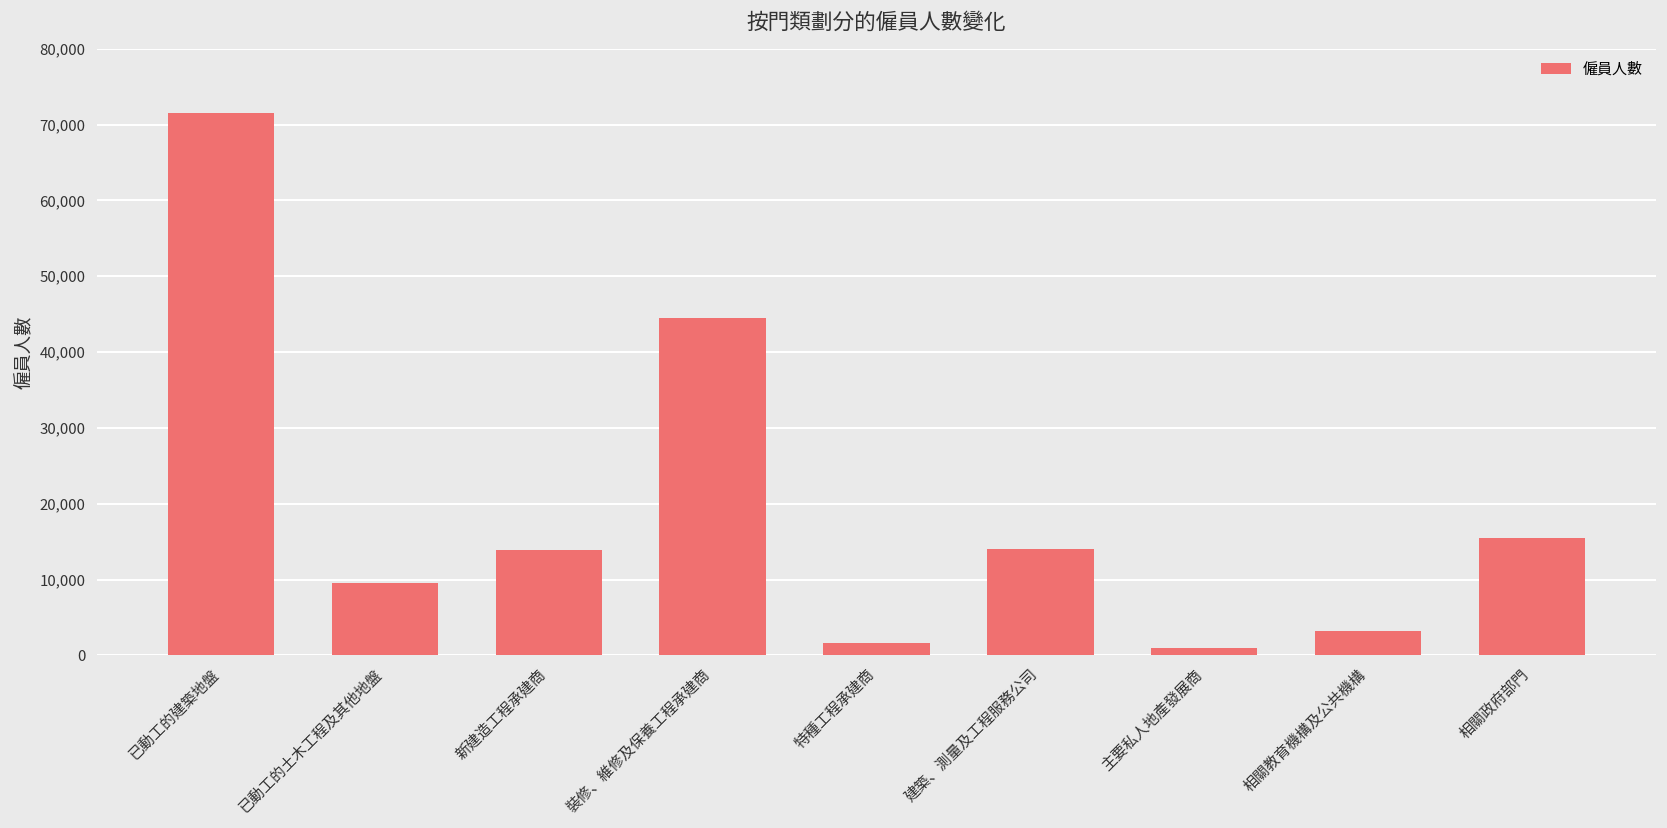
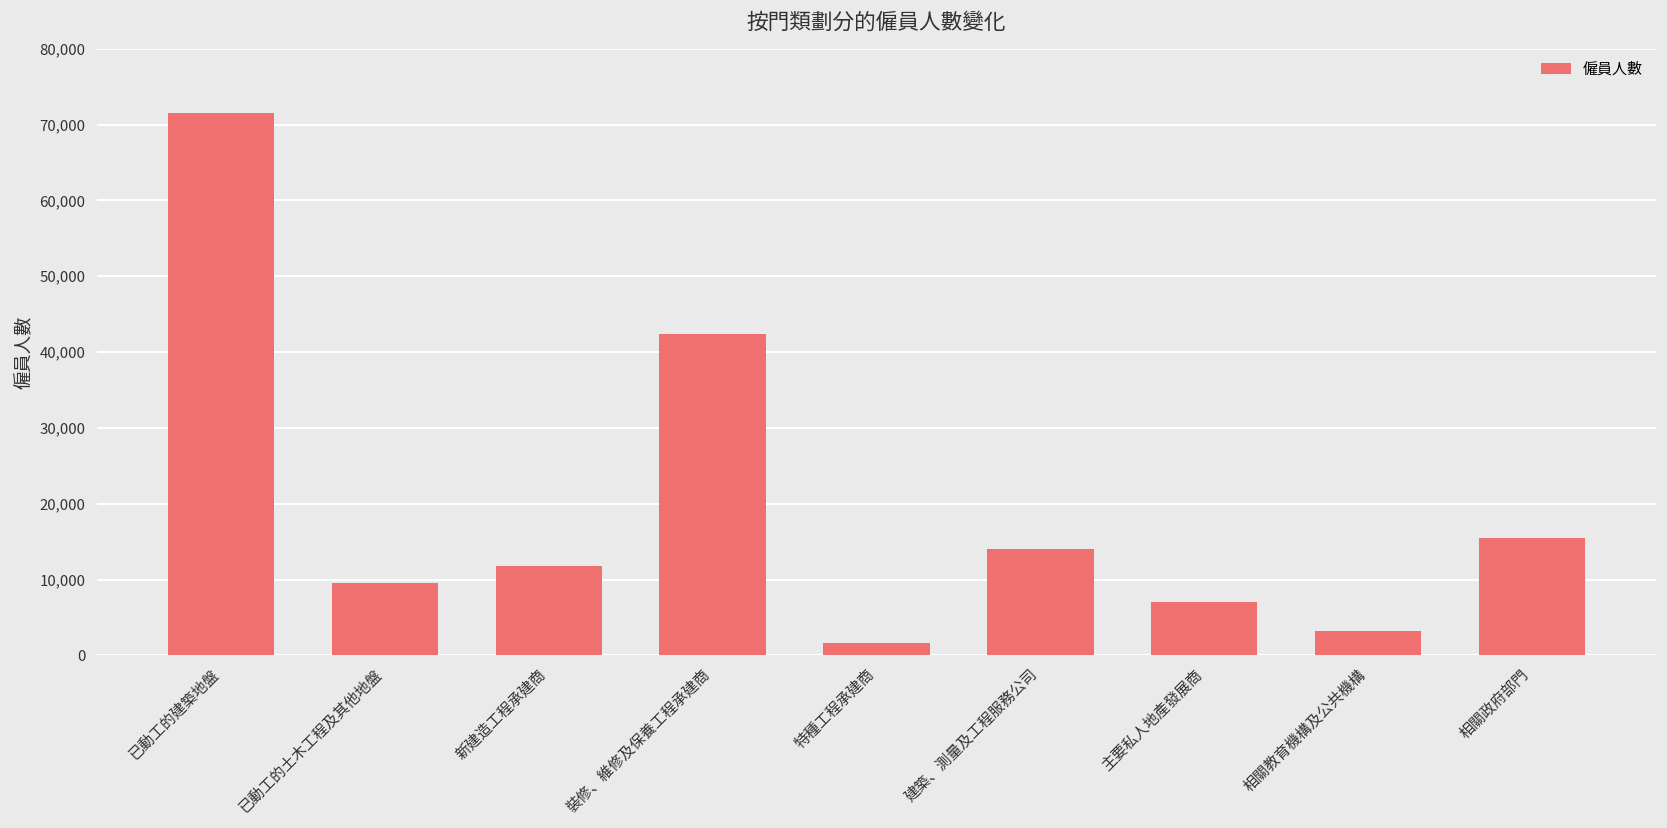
  {
    "已動工的建築地盤": "72,000",
    "已動工的土木工程及其他地盤": "10,000",
-   "新建造工程承建商": "14,000",
-   "裝修、維修及保養工程承建商": "45,000",
+   "新建造工程承建商": "12,000",
+   "裝修、維修及保養工程承建商": "42,000",
    "特種工程承建商": "2,000",
    "建築、測量及工程服務公司": "14,000",
-   "主要私人地產發展商": "1,000",
+   "主要私人地產發展商": "7,000",
    "相關教育機構及公共機構": "3,000",
    "相關政府部門": "15,000"
  }
